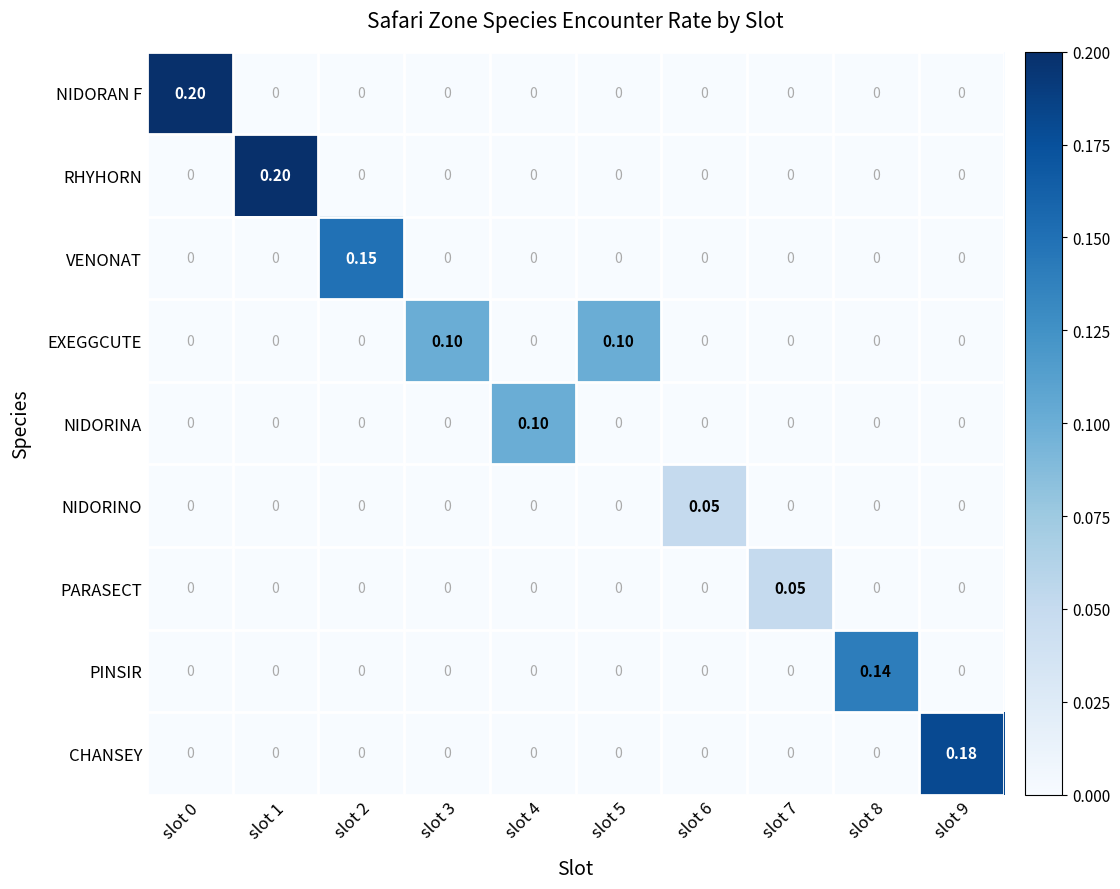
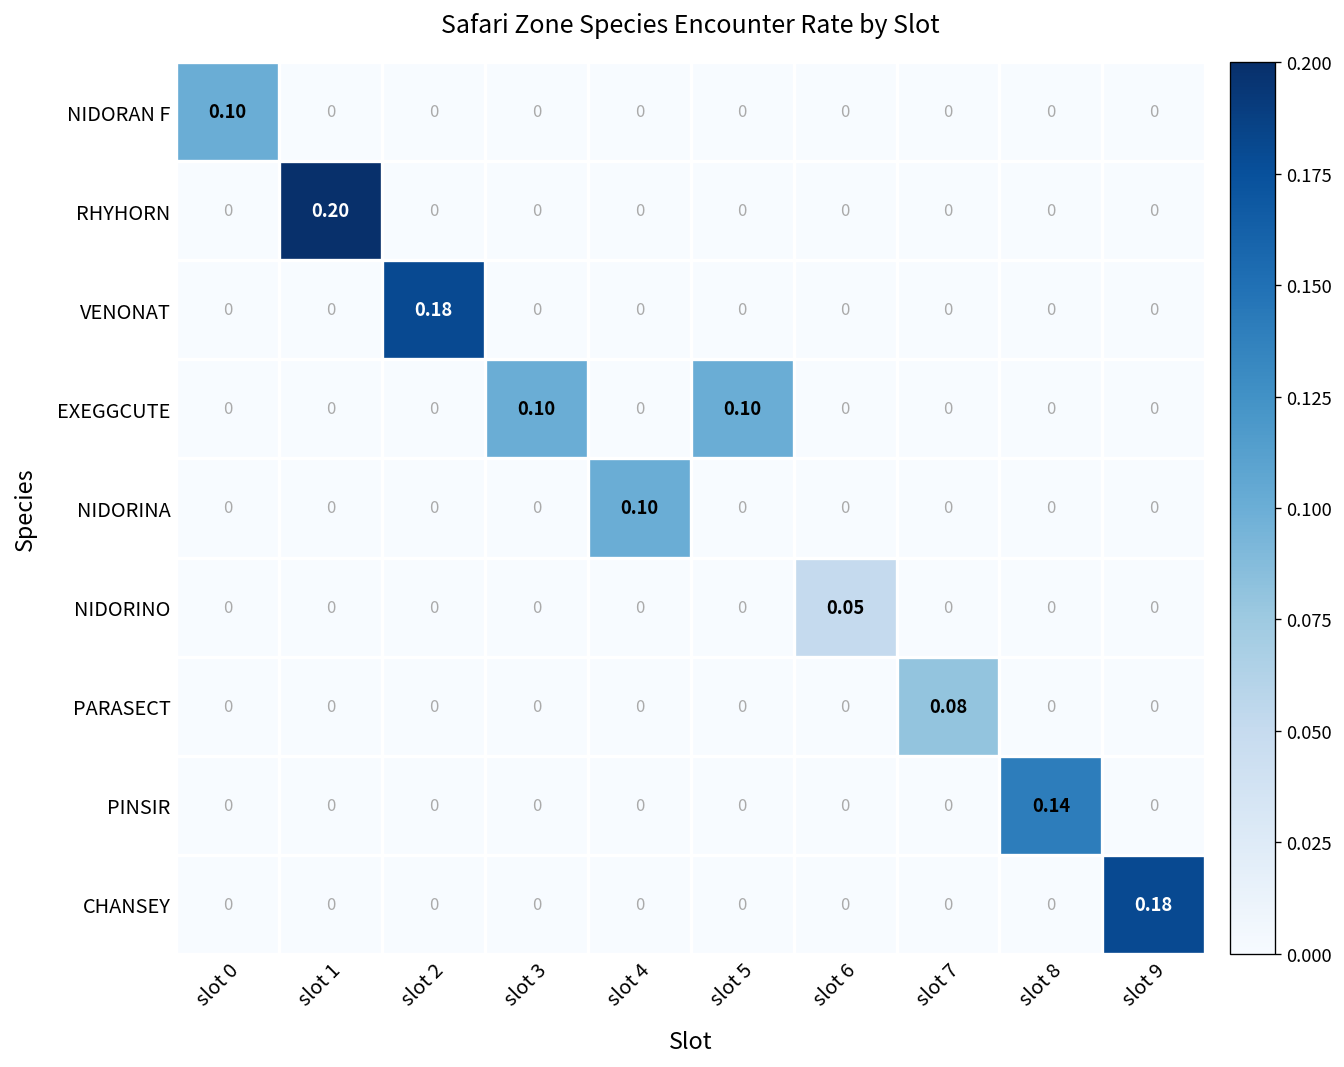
  {
    "NIDORAN F": {
-     "slot 0": 0.20,
+     "slot 0": 0.10,
      "slot 1": 0,
      "slot 2": 0,
      "slot 3": 0,
      "slot 4": 0,
      "slot 5": 0,
      "slot 6": 0,
      "slot 7": 0,
      "slot 8": 0,
      "slot 9": 0
    },
    "RHYHORN": {
      "slot 0": 0,
      "slot 1": 0.20,
      "slot 2": 0,
      "slot 3": 0,
      "slot 4": 0,
      "slot 5": 0,
      "slot 6": 0,
      "slot 7": 0,
      "slot 8": 0,
      "slot 9": 0
    },
    "VENONAT": {
      "slot 0": 0,
      "slot 1": 0,
-     "slot 2": 0.15,
+     "slot 2": 0.18,
      "slot 3": 0,
      "slot 4": 0,
      "slot 5": 0,
      "slot 6": 0,
      "slot 7": 0,
      "slot 8": 0,
      "slot 9": 0
    },
    "EXEGGCUTE": {
      "slot 0": 0,
      "slot 1": 0,
      "slot 2": 0,
      "slot 3": 0.10,
      "slot 4": 0,
      "slot 5": 0.10,
      "slot 6": 0,
      "slot 7": 0,
      "slot 8": 0,
      "slot 9": 0
    },
    "NIDORINA": {
      "slot 0": 0,
      "slot 1": 0,
      "slot 2": 0,
      "slot 3": 0,
      "slot 4": 0.10,
      "slot 5": 0,
      "slot 6": 0,
      "slot 7": 0,
      "slot 8": 0,
      "slot 9": 0
    },
    "NIDORINO": {
      "slot 0": 0,
      "slot 1": 0,
      "slot 2": 0,
      "slot 3": 0,
      "slot 4": 0,
      "slot 5": 0,
      "slot 6": 0.05,
      "slot 7": 0,
      "slot 8": 0,
      "slot 9": 0
    },
    "PARASECT": {
      "slot 0": 0,
      "slot 1": 0,
      "slot 2": 0,
      "slot 3": 0,
      "slot 4": 0,
      "slot 5": 0,
      "slot 6": 0,
-     "slot 7": 0.05,
+     "slot 7": 0.08,
      "slot 8": 0,
      "slot 9": 0
    },
    "PINSIR": {
      "slot 0": 0,
      "slot 1": 0,
      "slot 2": 0,
      "slot 3": 0,
      "slot 4": 0,
      "slot 5": 0,
      "slot 6": 0,
      "slot 7": 0,
      "slot 8": 0.14,
      "slot 9": 0
    },
    "CHANSEY": {
      "slot 0": 0,
      "slot 1": 0,
      "slot 2": 0,
      "slot 3": 0,
      "slot 4": 0,
      "slot 5": 0,
      "slot 6": 0,
      "slot 7": 0,
      "slot 8": 0,
      "slot 9": 0.18
    }
  }
